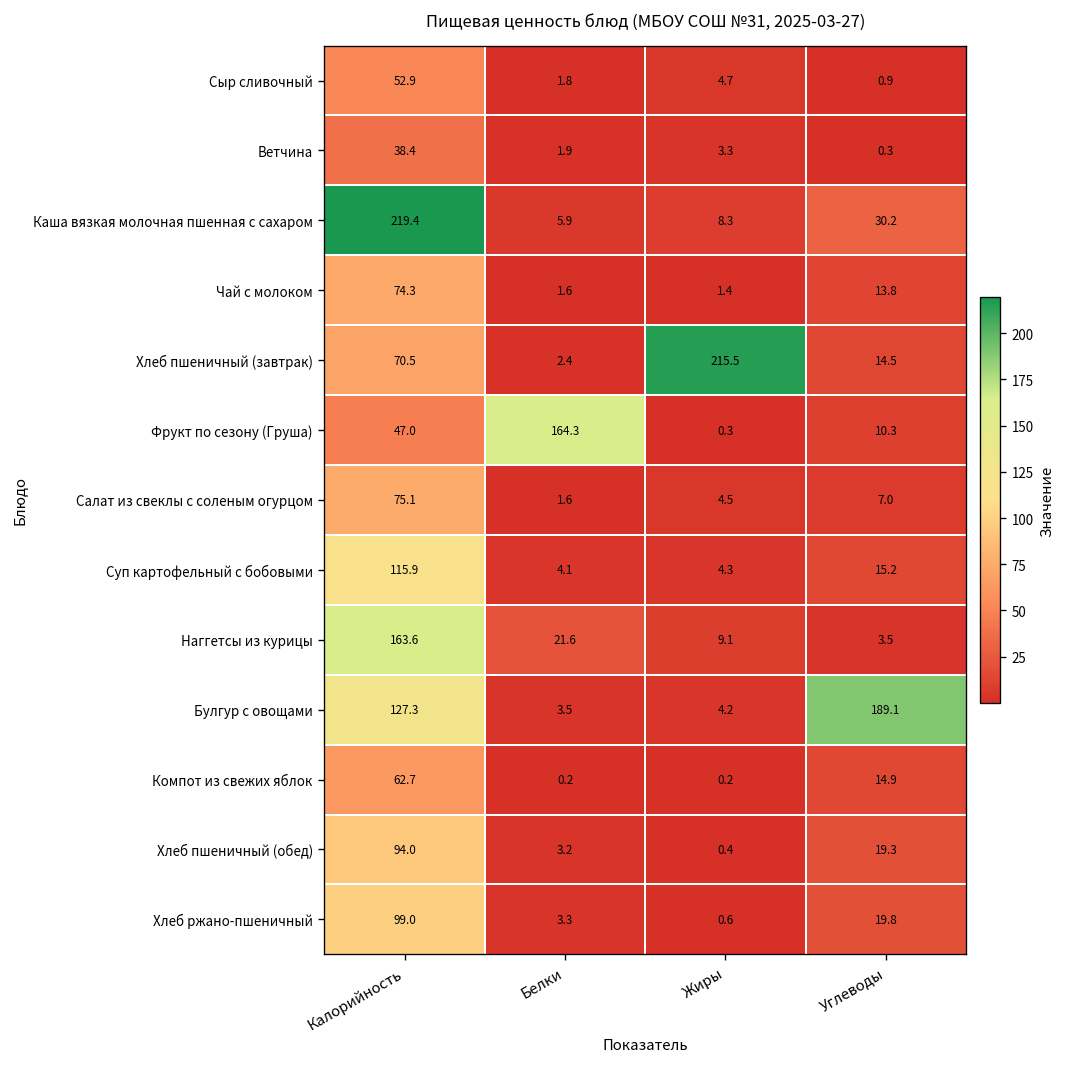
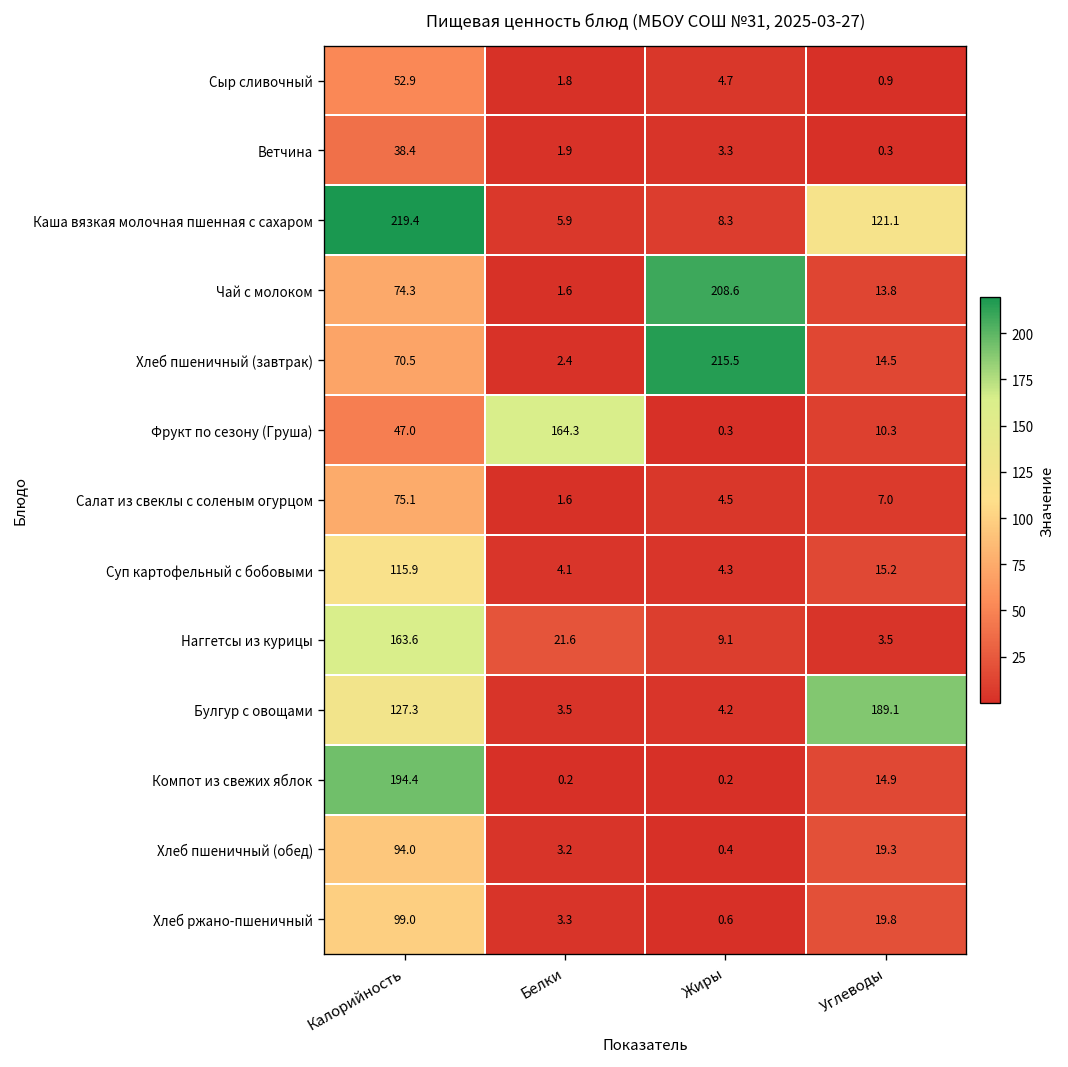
  {
    "Сыр сливочный": {
      "Калорийность": 52.9,
      "Белки": 1.8,
      "Жиры": 4.7,
      "Углеводы": 0.9
    },
    "Ветчина": {
      "Калорийность": 38.4,
      "Белки": 1.9,
      "Жиры": 3.3,
      "Углеводы": 0.3
    },
    "Каша вязкая молочная пшенная с сахаром": {
      "Калорийность": 219.4,
      "Белки": 5.9,
      "Жиры": 8.3,
-     "Углеводы": 30.2
+     "Углеводы": 121.1
    },
    "Чай с молоком": {
      "Калорийность": 74.3,
      "Белки": 1.6,
-     "Жиры": 1.4,
+     "Жиры": 208.6,
      "Углеводы": 13.8
    },
    "Хлеб пшеничный (завтрак)": {
      "Калорийность": 70.5,
      "Белки": 2.4,
      "Жиры": 215.5,
      "Углеводы": 14.5
    },
    "Фрукт по сезону (Груша)": {
      "Калорийность": 47.0,
      "Белки": 164.3,
      "Жиры": 0.3,
      "Углеводы": 10.3
    },
    "Салат из свеклы с соленым огурцом": {
      "Калорийность": 75.1,
      "Белки": 1.6,
      "Жиры": 4.5,
      "Углеводы": 7.0
    },
    "Суп картофельный с бобовыми": {
      "Калорийность": 115.9,
      "Белки": 4.1,
      "Жиры": 4.3,
      "Углеводы": 15.2
    },
    "Наггетсы из курицы": {
      "Калорийность": 163.6,
      "Белки": 21.6,
      "Жиры": 9.1,
      "Углеводы": 3.5
    },
    "Булгур с овощами": {
      "Калорийность": 127.3,
      "Белки": 3.5,
      "Жиры": 4.2,
      "Углеводы": 189.1
    },
    "Компот из свежих яблок": {
-     "Калорийность": 62.7,
+     "Калорийность": 194.4,
      "Белки": 0.2,
      "Жиры": 0.2,
      "Углеводы": 14.9
    },
    "Хлеб пшеничный (обед)": {
      "Калорийность": 94.0,
      "Белки": 3.2,
      "Жиры": 0.4,
      "Углеводы": 19.3
    },
    "Хлеб ржано-пшеничный": {
      "Калорийность": 99.0,
      "Белки": 3.3,
      "Жиры": 0.6,
      "Углеводы": 19.8
    }
  }
